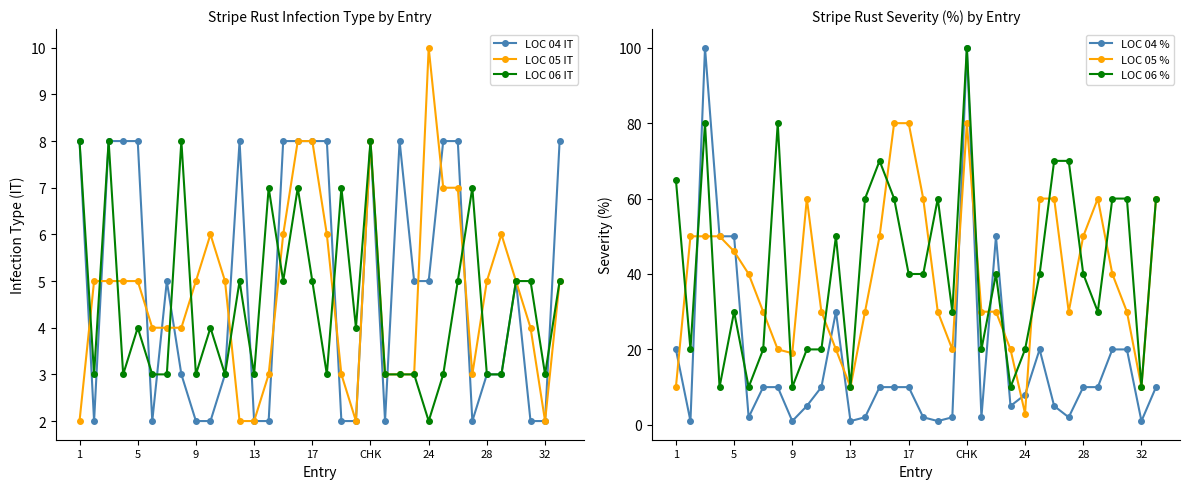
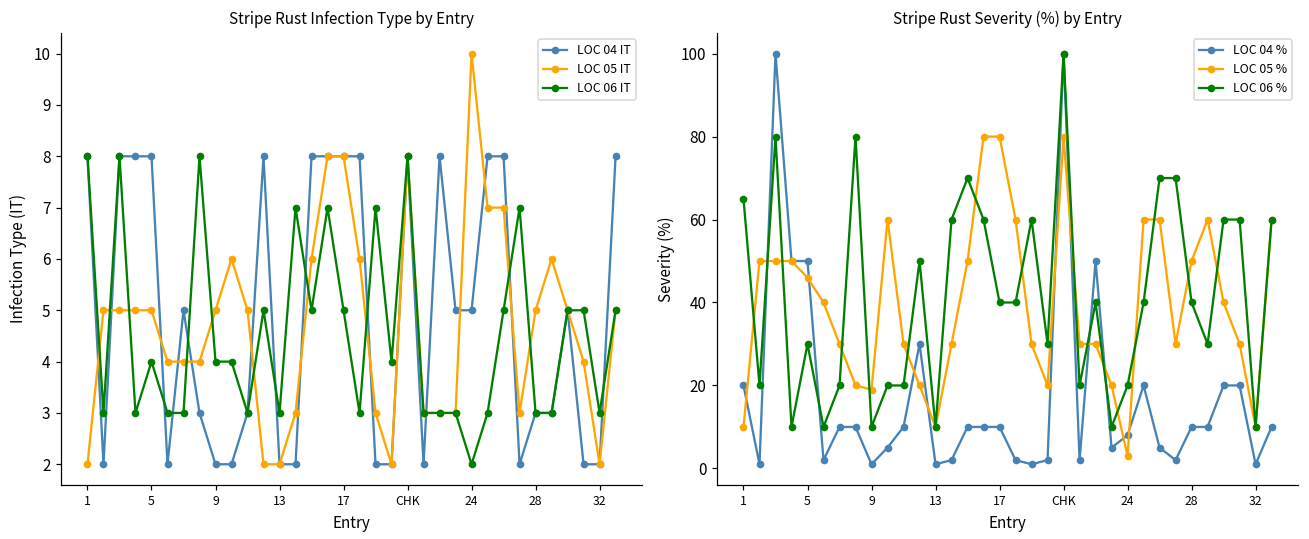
  {
    "Stripe Rust Infection Type by Entry": {
      "LOC 04 IT": {
        "5": 8,
        "9": 2,
        "24": 5
      },
      "LOC 05 IT": {
        "1": 2,
        "5": 5,
        "9": 5,
        "24": 10,
        "28": 5
      },
      "LOC 06 IT": {
        "5": 4,
-       "9": 3,
+       "9": 4,
        "13": 3,
        "17": 5,
        "24": 2,
        "32": 3
      }
    },
    "Stripe Rust Severity (%) by Entry": {
      "LOC 04 %": {
        "1": 20,
        "5": 50,
        "9": 1,
        "13": 1,
        "17": 10,
        "24": 8,
        "28": 10,
        "32": 1
      },
      "LOC 05 %": {
        "1": 10,
        "5": 46,
        "9": 19,
        "17": 80,
        "CHK": 80,
        "24": 3,
        "28": 50
      },
      "LOC 06 %": {
        "1": 65,
        "5": 30,
        "9": 10,
        "17": 40,
        "24": 20,
        "28": 40
      }
    }
  }
